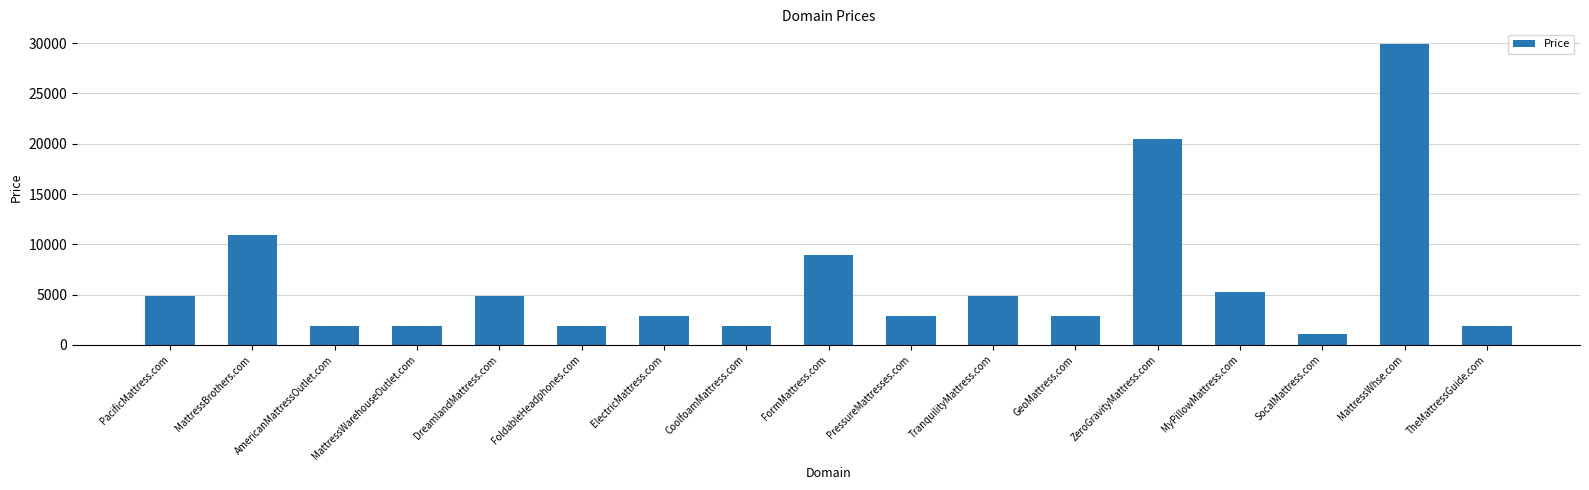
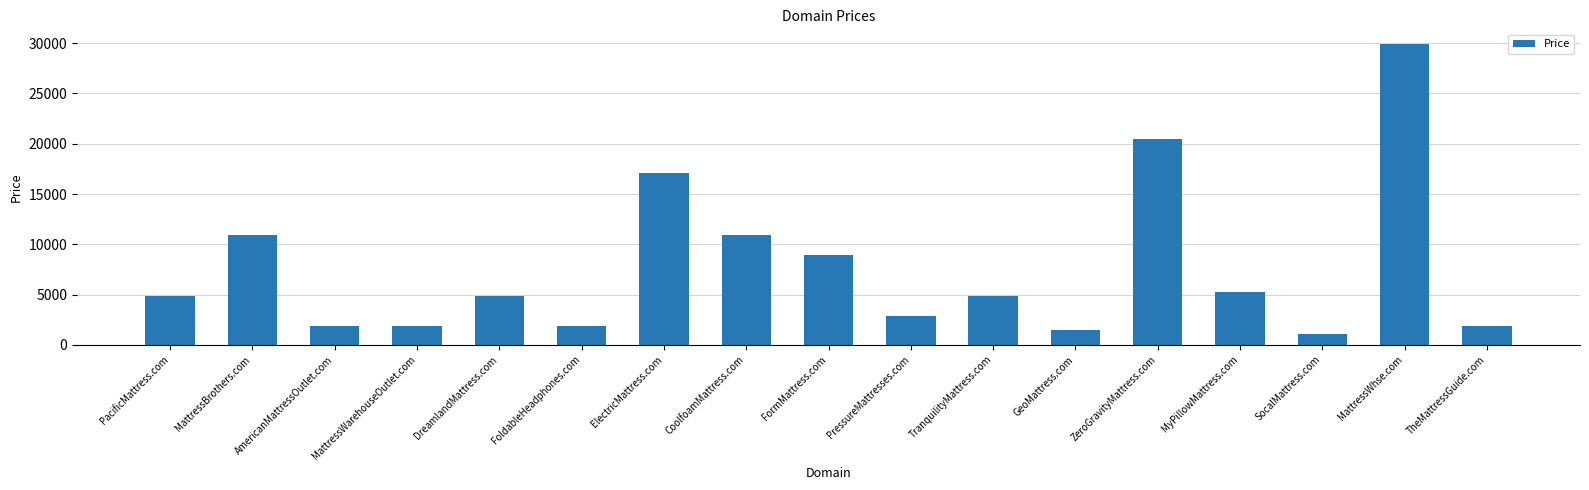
  {
    "PacificMattress.com": 4900,
    "MattressBrothers.com": 10900,
    "AmericanMattressOutlet.com": 1900,
    "MattressWarehouseOutlet.com": 1900,
    "DreamlandMattress.com": 4900,
    "FoldableHeadphones.com": 1900,
-   "ElectricMattress.com": 2900,
-   "CoolfoamMattress.com": 1900,
+   "ElectricMattress.com": 17100,
+   "CoolfoamMattress.com": 10900,
    "FormMattress.com": 8900,
    "PressureMattresses.com": 2900,
    "TranquilityMattress.com": 4900,
-   "GeoMattress.com": 2900,
+   "GeoMattress.com": 1500,
    "ZeroGravityMattress.com": 20400,
    "MyPillowMattress.com": 5200,
    "SocalMattress.com": 1000,
    "MattressWhse.com": 29900,
    "TheMattressGuide.com": 1900
  }
